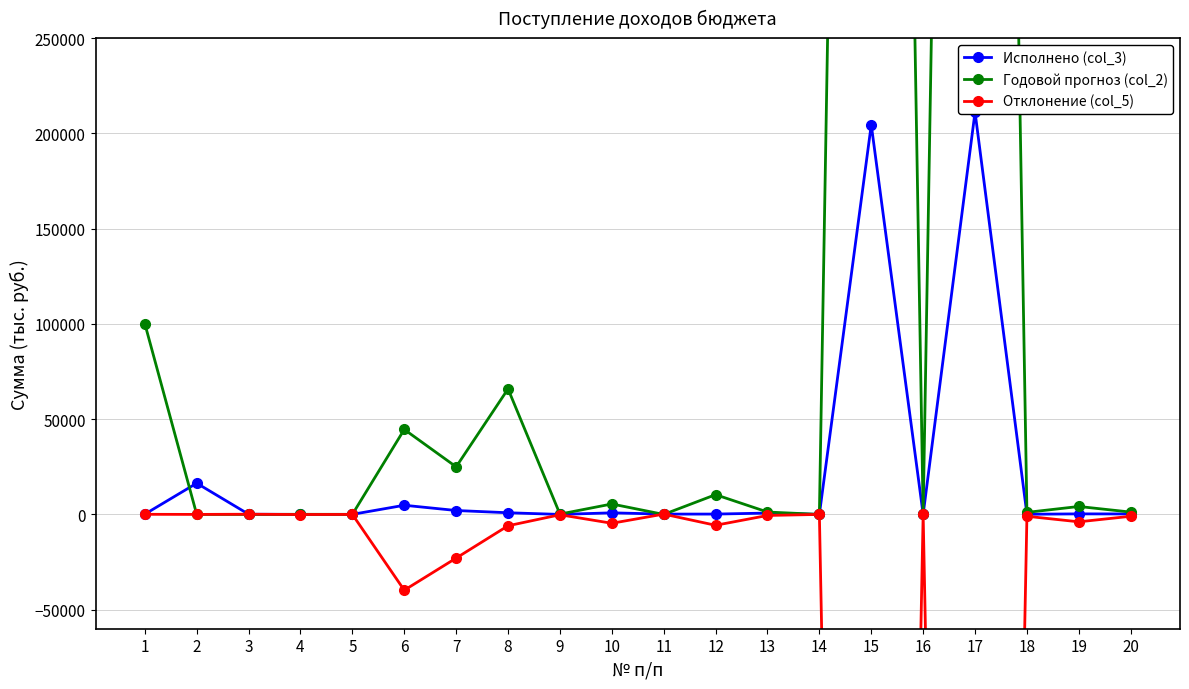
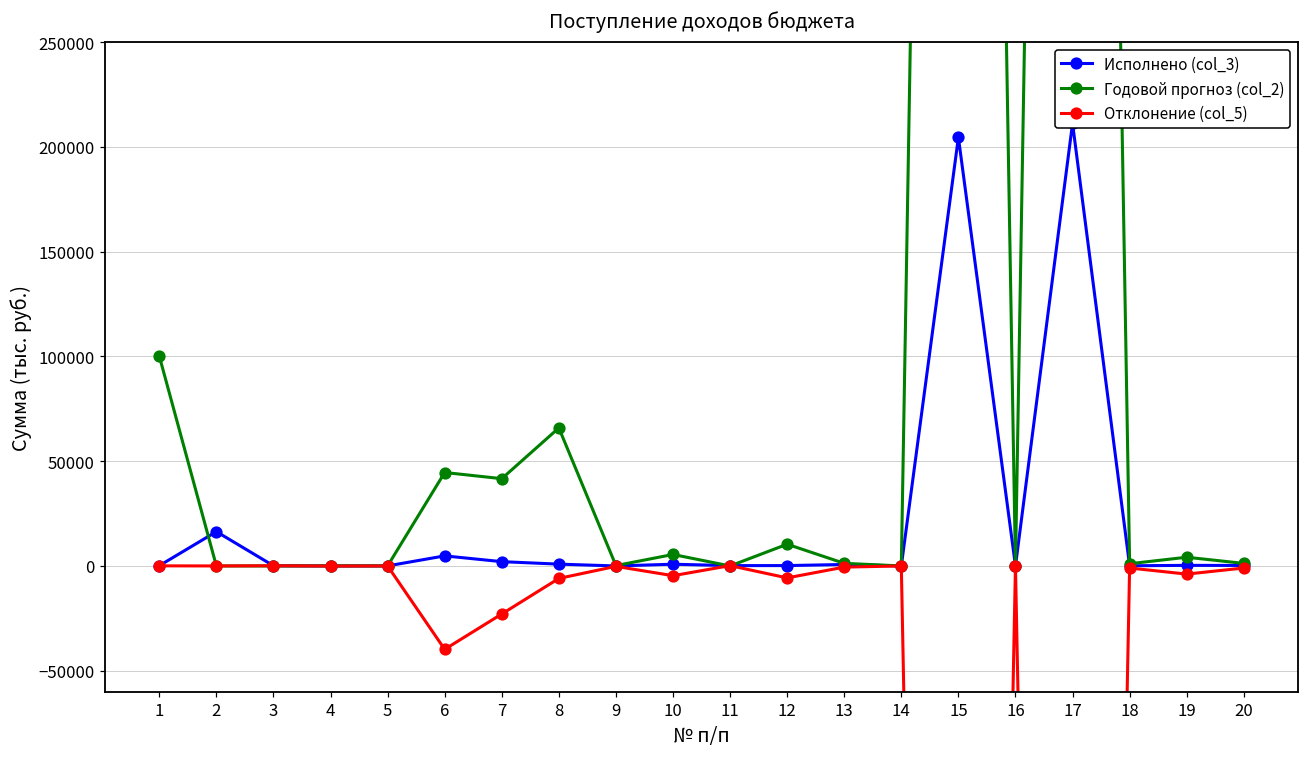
  {
    "Исполнено (col_3)": {
      "2": 16000,
      "6": 5000,
      "7": 2000,
      "8": 1000,
      "10": 1000,
      "12": 0,
      "15": 205000,
      "19": 0
    },
    "Годовой прогноз (col_2)": {
      "1": 100000,
      "6": 45000,
-     "7": 25000,
+     "7": 42000,
      "8": 66000,
      "10": 5000,
      "12": 10000,
      "19": 4000
    },
    "Отклонение (col_5)": {
      "6": -40000,
      "7": -23000,
      "8": -6000,
      "10": -5000,
      "12": -6000,
      "19": -4000
    }
  }
